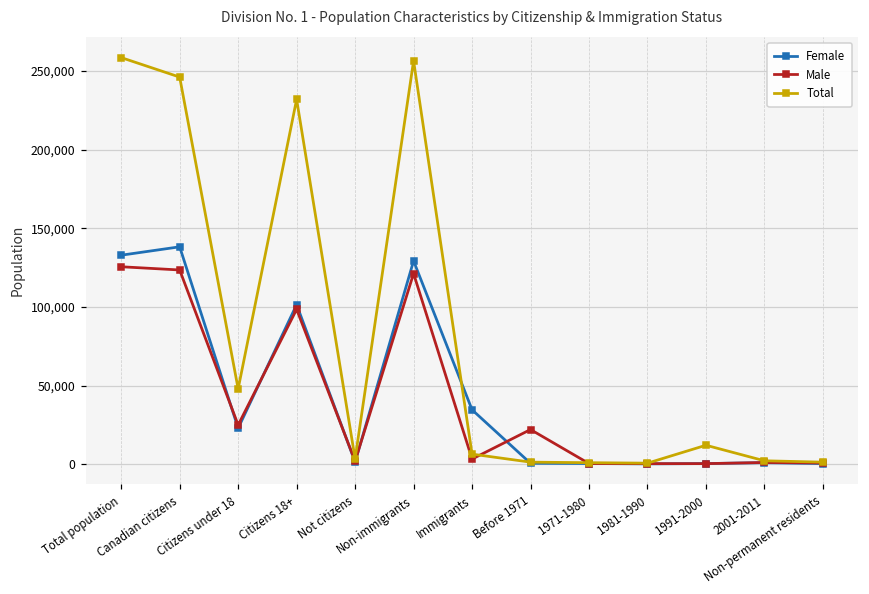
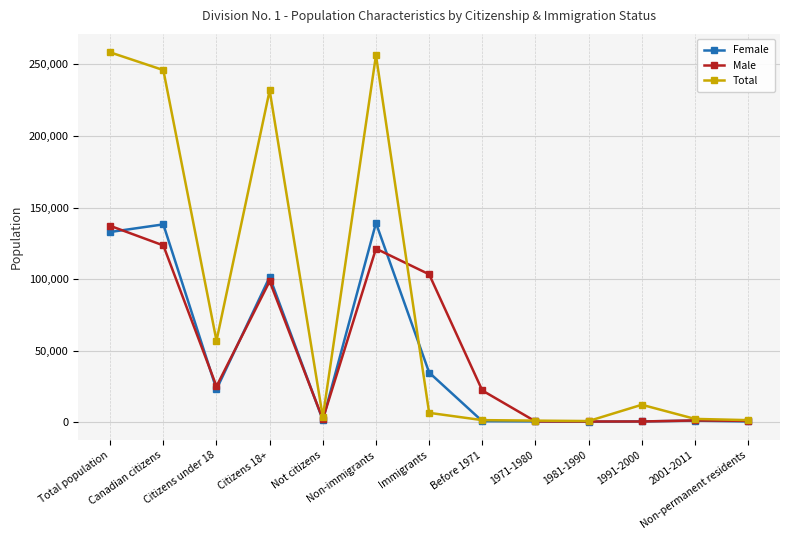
  {
    "Female": {
      "Total population": "133,000",
      "Canadian citizens": "138,000",
      "Citizens under 18": "23,000",
      "Citizens 18+": "101,000",
-     "Non-immigrants": "129,000",
+     "Non-immigrants": "139,000",
      "Immigrants": "35,000"
    },
    "Male": {
-     "Total population": "126,000",
+     "Total population": "137,000",
      "Canadian citizens": "124,000",
      "Citizens under 18": "25,000",
      "Citizens 18+": "99,000",
      "Non-immigrants": "121,000",
-     "Immigrants": "3,000",
+     "Immigrants": "103,000",
      "Before 1971": "22,000"
    },
    "Total": {
      "Total population": "258,000",
      "Canadian citizens": "246,000",
-     "Citizens under 18": "48,000",
+     "Citizens under 18": "57,000",
      "Citizens 18+": "232,000",
      "Non-immigrants": "256,000",
      "Immigrants": "7,000",
      "1991-2000": "12,000"
    }
  }
